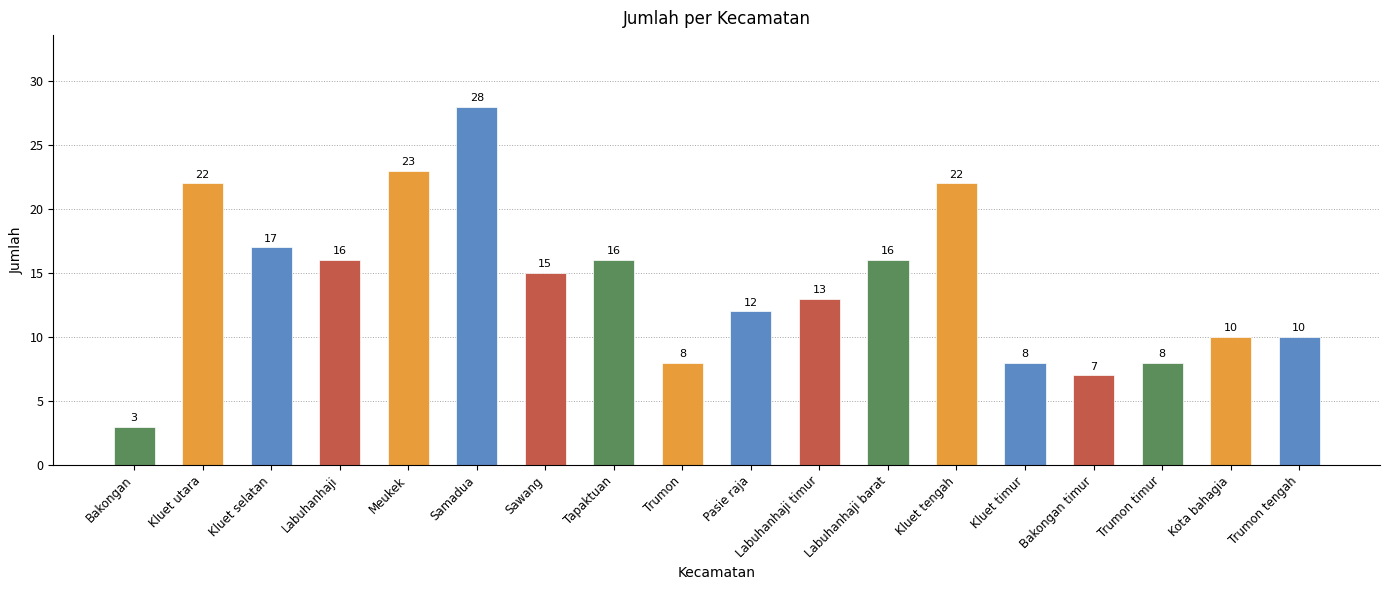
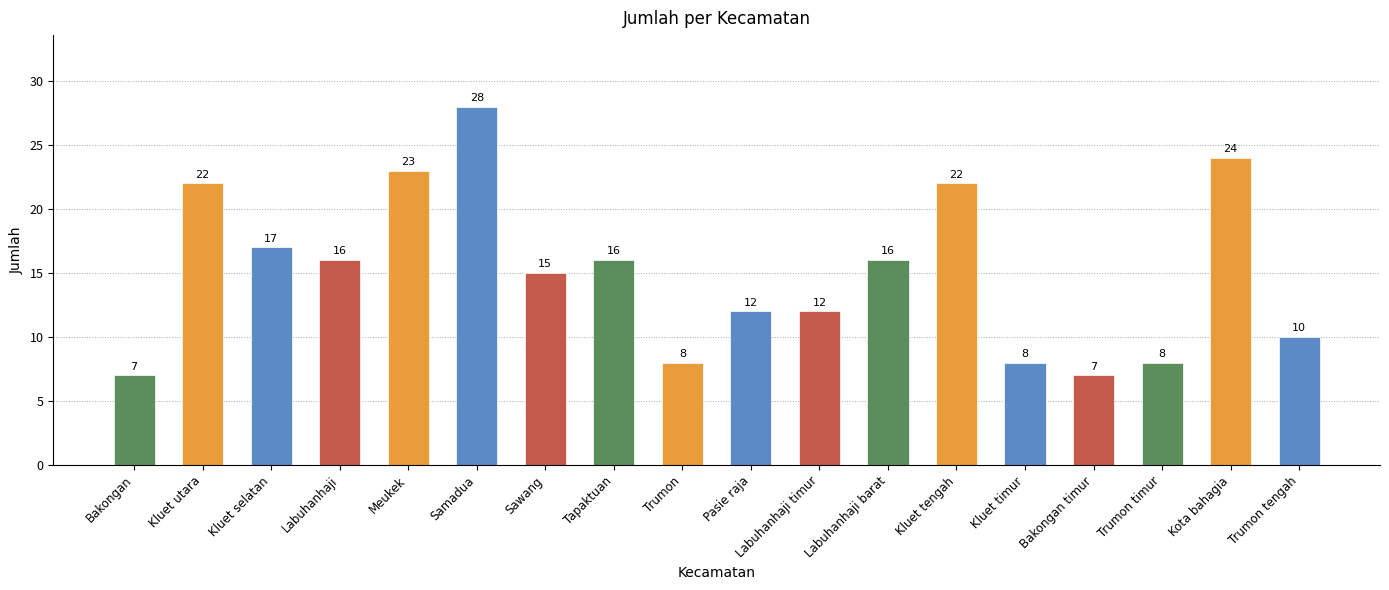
  {
-   "Bakongan": 3,
+   "Bakongan": 7,
    "Kluet utara": 22,
    "Kluet selatan": 17,
    "Labuhanhaji": 16,
    "Meukek": 23,
    "Samadua": 28,
    "Sawang": 15,
    "Tapaktuan": 16,
    "Trumon": 8,
    "Pasie raja": 12,
-   "Labuhanhaji timur": 13,
+   "Labuhanhaji timur": 12,
    "Labuhanhaji barat": 16,
    "Kluet tengah": 22,
    "Kluet timur": 8,
    "Bakongan timur": 7,
    "Trumon timur": 8,
-   "Kota bahagia": 10,
+   "Kota bahagia": 24,
    "Trumon tengah": 10
  }
